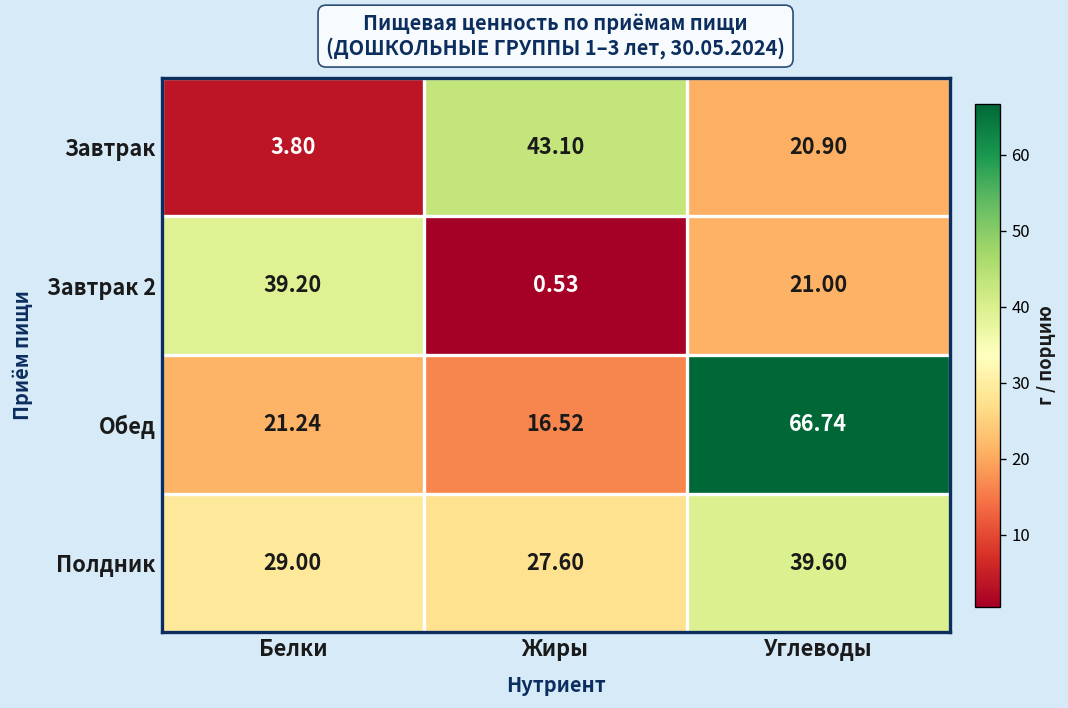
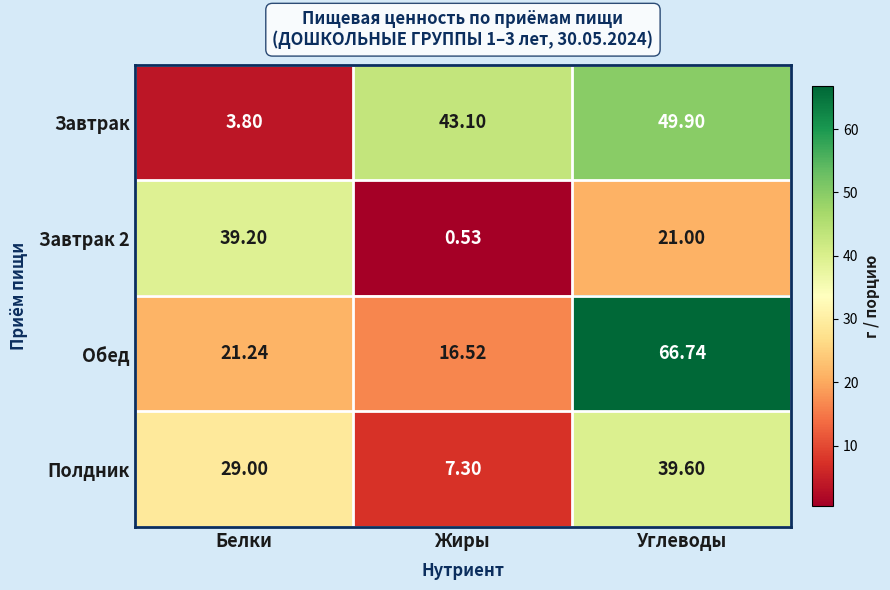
  {
    "Завтрак": {
-     "Углеводы": 20.90
+     "Углеводы": 49.90
    },
    "Полдник": {
-     "Жиры": 27.60
+     "Жиры": 7.30
    }
  }
